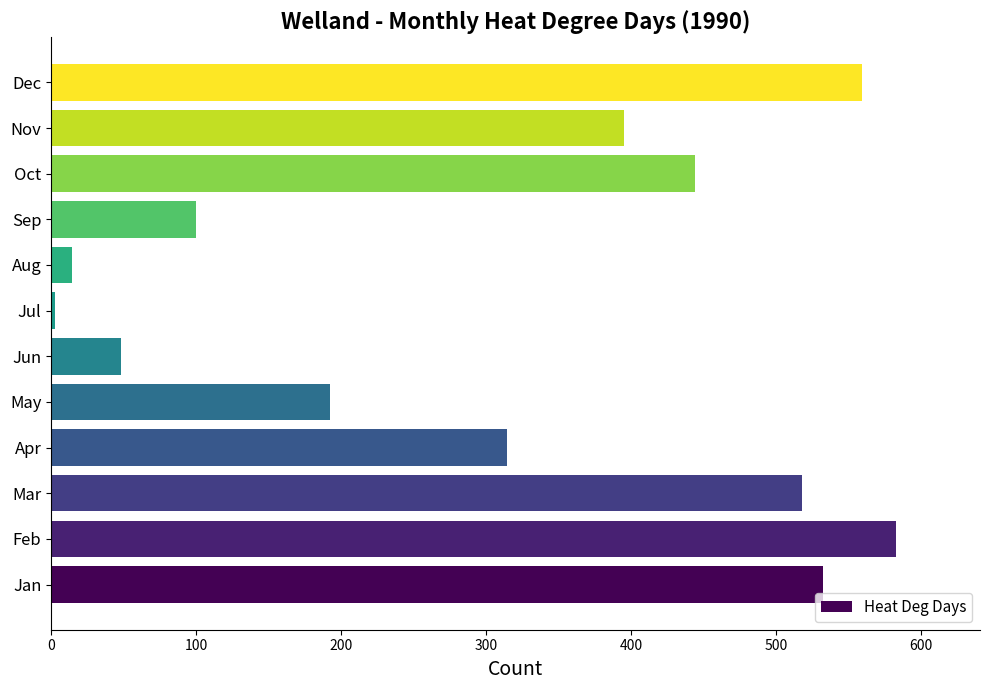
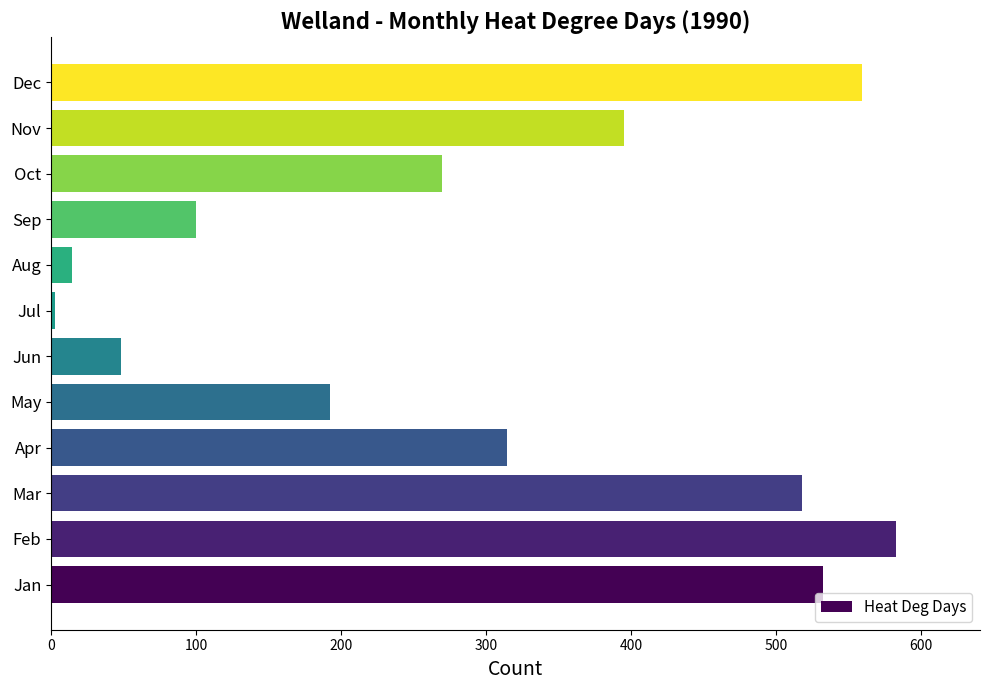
  {
    "Dec": 559,
    "Nov": 395,
-   "Oct": 444,
+   "Oct": 270,
    "Sep": 100,
    "Aug": 14,
    "Jul": 3,
    "Jun": 48,
    "May": 193,
    "Apr": 315,
    "Mar": 518,
    "Feb": 583,
    "Jan": 533
  }
